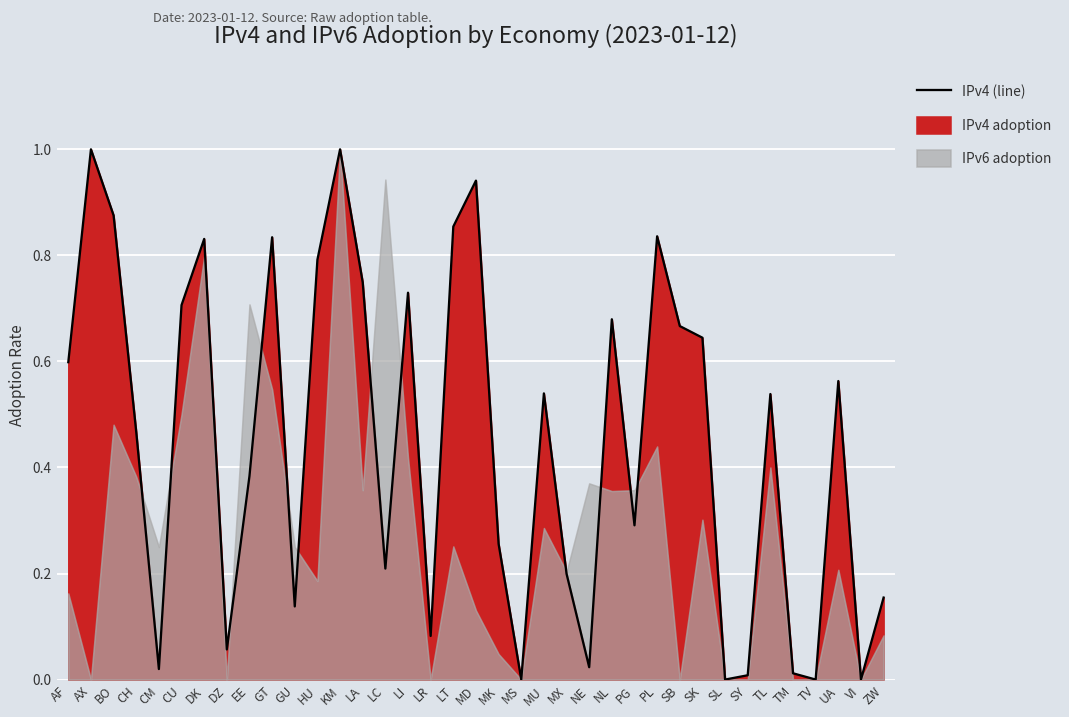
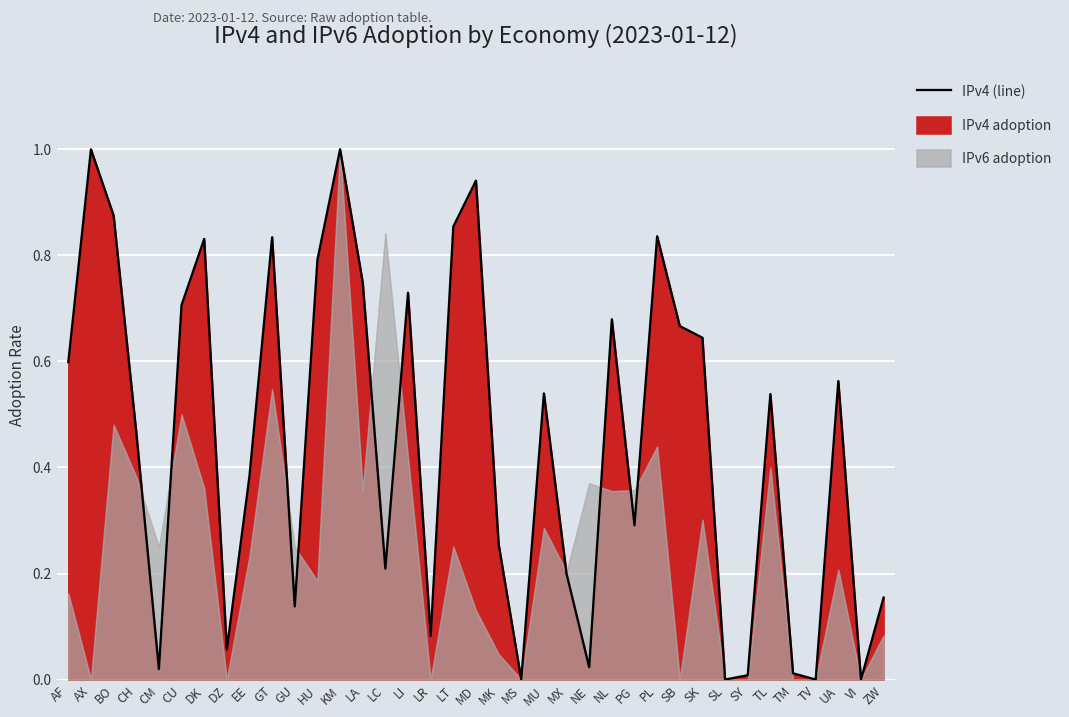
  {
    "IPv4 adoption": {
      "AF": 0.60,
      "AX": 1.00,
      "BO": 0.88,
      "CH": 0.47,
      "CM": 0.02,
      "CU": 0.71,
      "DK": 0.83,
      "DZ": 0.06,
      "EE": 0.38,
      "GT": 0.83,
      "GU": 0.14,
      "HU": 0.79,
      "LA": 0.75,
      "LC": 0.21,
      "LI": 0.73,
      "LR": 0.08,
      "LT": 0.85,
      "MD": 0.94,
      "MK": 0.26,
      "MU": 0.54,
      "NE": 0.02,
      "NL": 0.68,
      "PG": 0.29,
      "PL": 0.84,
      "SB": 0.67,
      "SK": 0.64,
      "SY": 0.01,
      "TL": 0.54,
      "TM": 0.01,
      "UA": 0.56,
      "ZW": 0.15
    },
    "IPv6 adoption": {
      "AF": 0.16,
      "AX": 0.00,
      "BO": 0.48,
      "CH": 0.38,
      "CM": 0.25,
      "CU": 0.50,
-     "DK": 0.80,
+     "DK": 0.36,
      "DZ": 0.00,
-     "EE": 0.71,
+     "EE": 0.23,
      "GT": 0.55,
      "GU": 0.25,
      "HU": 0.19,
      "LA": 0.36,
-     "LC": 0.94,
+     "LC": 0.84,
      "LI": 0.42,
      "LR": 0.00,
      "LT": 0.25,
      "MD": 0.13,
      "MK": 0.05,
      "MU": 0.29,
      "NE": 0.37,
      "NL": 0.36,
      "PG": 0.36,
      "PL": 0.44,
      "SB": 0.00,
      "SK": 0.30,
      "SY": 0.00,
      "TL": 0.40,
      "TM": 0.00,
      "UA": 0.21,
      "ZW": 0.08
    }
  }
